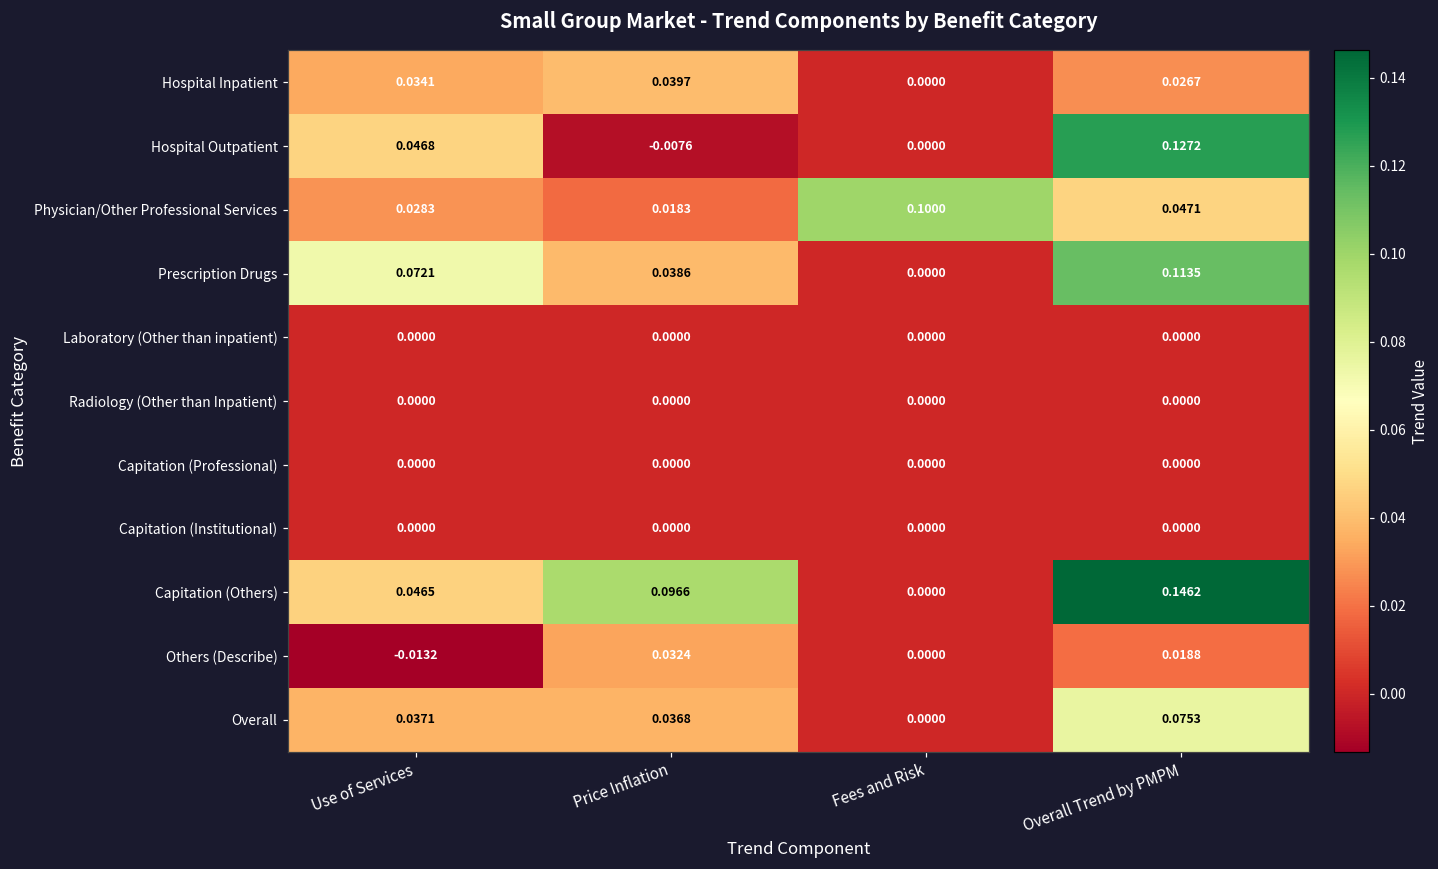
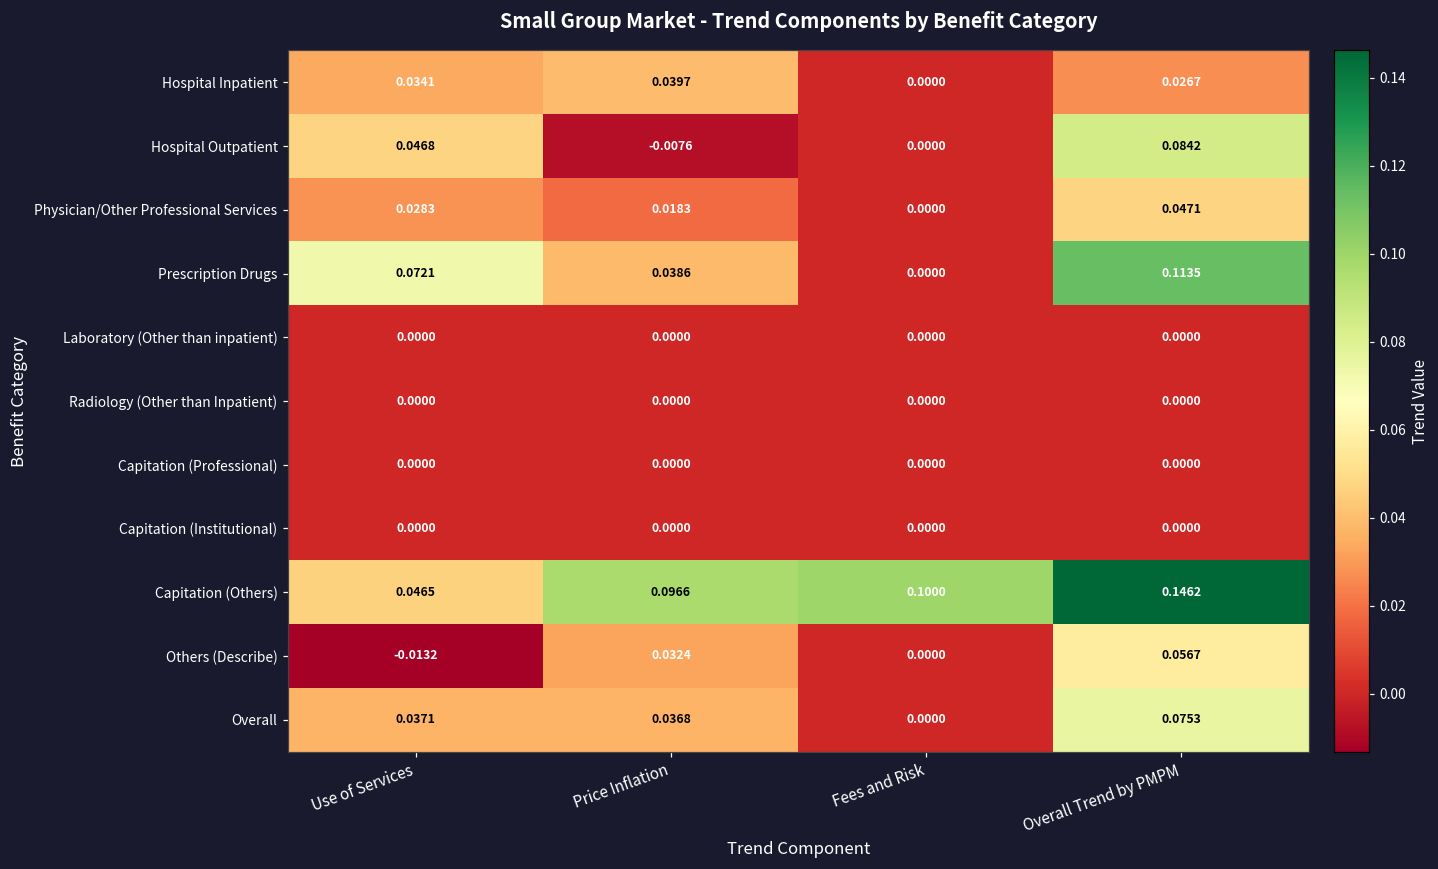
  {
    "Hospital Inpatient": {
      "Use of Services": 0.0341,
      "Price Inflation": 0.0397,
      "Fees and Risk": 0.0000,
      "Overall Trend by PMPM": 0.0267
    },
    "Hospital Outpatient": {
      "Use of Services": 0.0468,
      "Price Inflation": -0.0076,
      "Fees and Risk": 0.0000,
-     "Overall Trend by PMPM": 0.1272
+     "Overall Trend by PMPM": 0.0842
    },
    "Physician/Other Professional Services": {
      "Use of Services": 0.0283,
      "Price Inflation": 0.0183,
-     "Fees and Risk": 0.1000,
+     "Fees and Risk": 0.0000,
      "Overall Trend by PMPM": 0.0471
    },
    "Prescription Drugs": {
      "Use of Services": 0.0721,
      "Price Inflation": 0.0386,
      "Fees and Risk": 0.0000,
      "Overall Trend by PMPM": 0.1135
    },
    "Laboratory (Other than inpatient)": {
      "Use of Services": 0.0000,
      "Price Inflation": 0.0000,
      "Fees and Risk": 0.0000,
      "Overall Trend by PMPM": 0.0000
    },
    "Radiology (Other than Inpatient)": {
      "Use of Services": 0.0000,
      "Price Inflation": 0.0000,
      "Fees and Risk": 0.0000,
      "Overall Trend by PMPM": 0.0000
    },
    "Capitation (Professional)": {
      "Use of Services": 0.0000,
      "Price Inflation": 0.0000,
      "Fees and Risk": 0.0000,
      "Overall Trend by PMPM": 0.0000
    },
    "Capitation (Institutional)": {
      "Use of Services": 0.0000,
      "Price Inflation": 0.0000,
      "Fees and Risk": 0.0000,
      "Overall Trend by PMPM": 0.0000
    },
    "Capitation (Others)": {
      "Use of Services": 0.0465,
      "Price Inflation": 0.0966,
-     "Fees and Risk": 0.0000,
+     "Fees and Risk": 0.1000,
      "Overall Trend by PMPM": 0.1462
    },
    "Others (Describe)": {
      "Use of Services": -0.0132,
      "Price Inflation": 0.0324,
      "Fees and Risk": 0.0000,
-     "Overall Trend by PMPM": 0.0188
+     "Overall Trend by PMPM": 0.0567
    },
    "Overall": {
      "Use of Services": 0.0371,
      "Price Inflation": 0.0368,
      "Fees and Risk": 0.0000,
      "Overall Trend by PMPM": 0.0753
    }
  }
